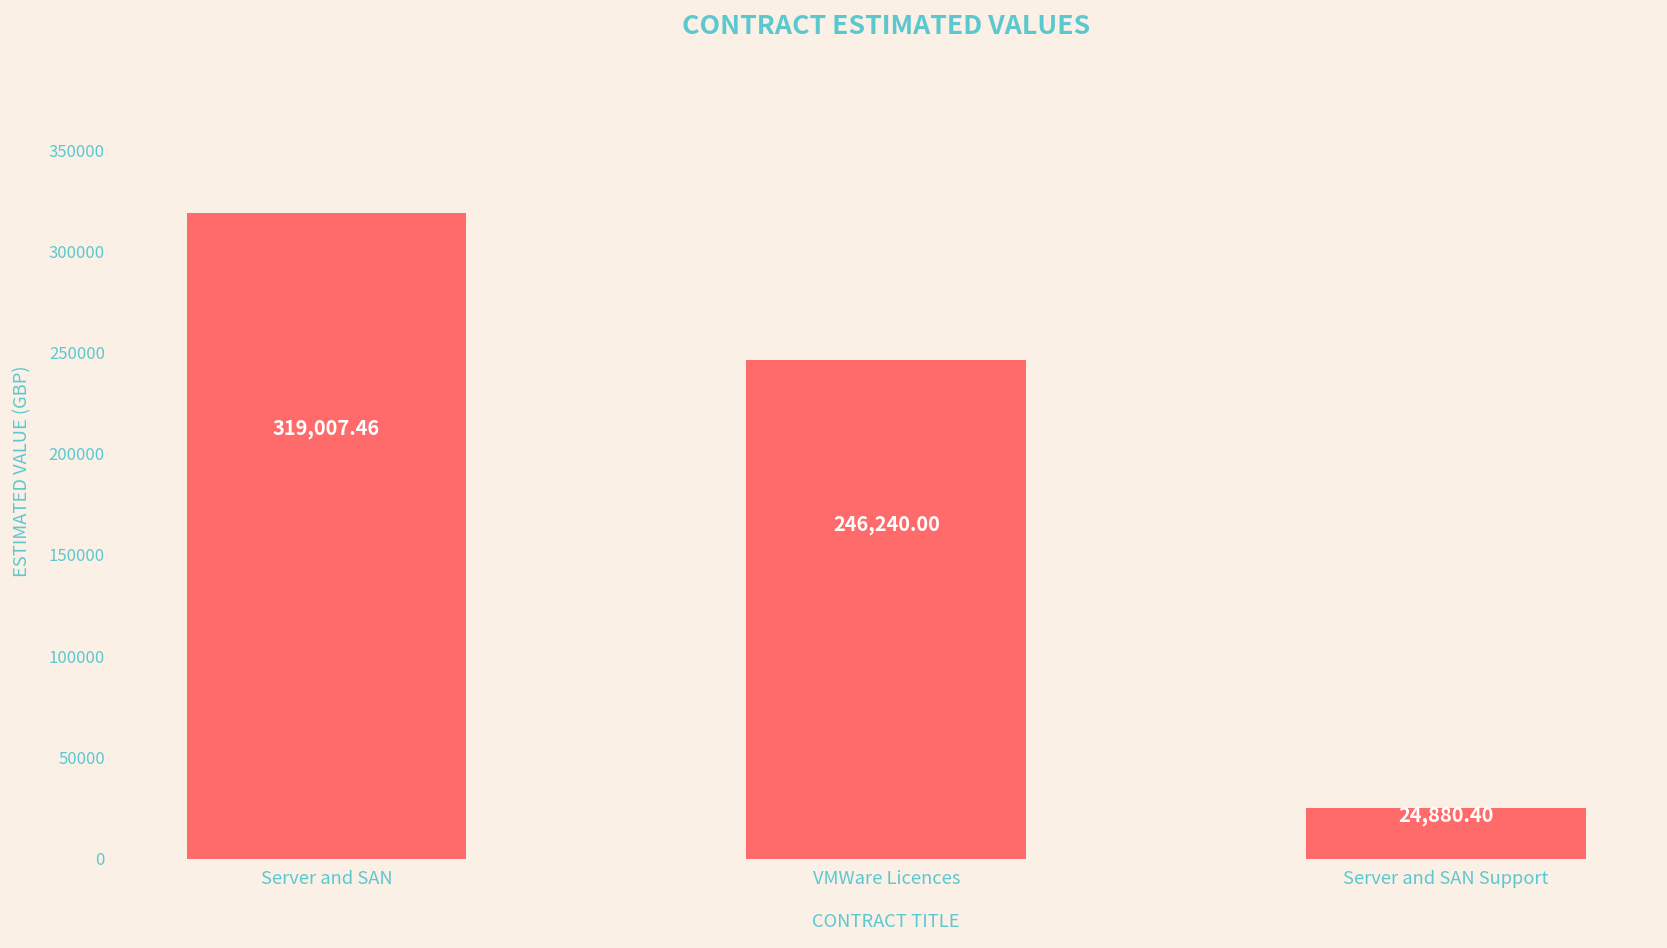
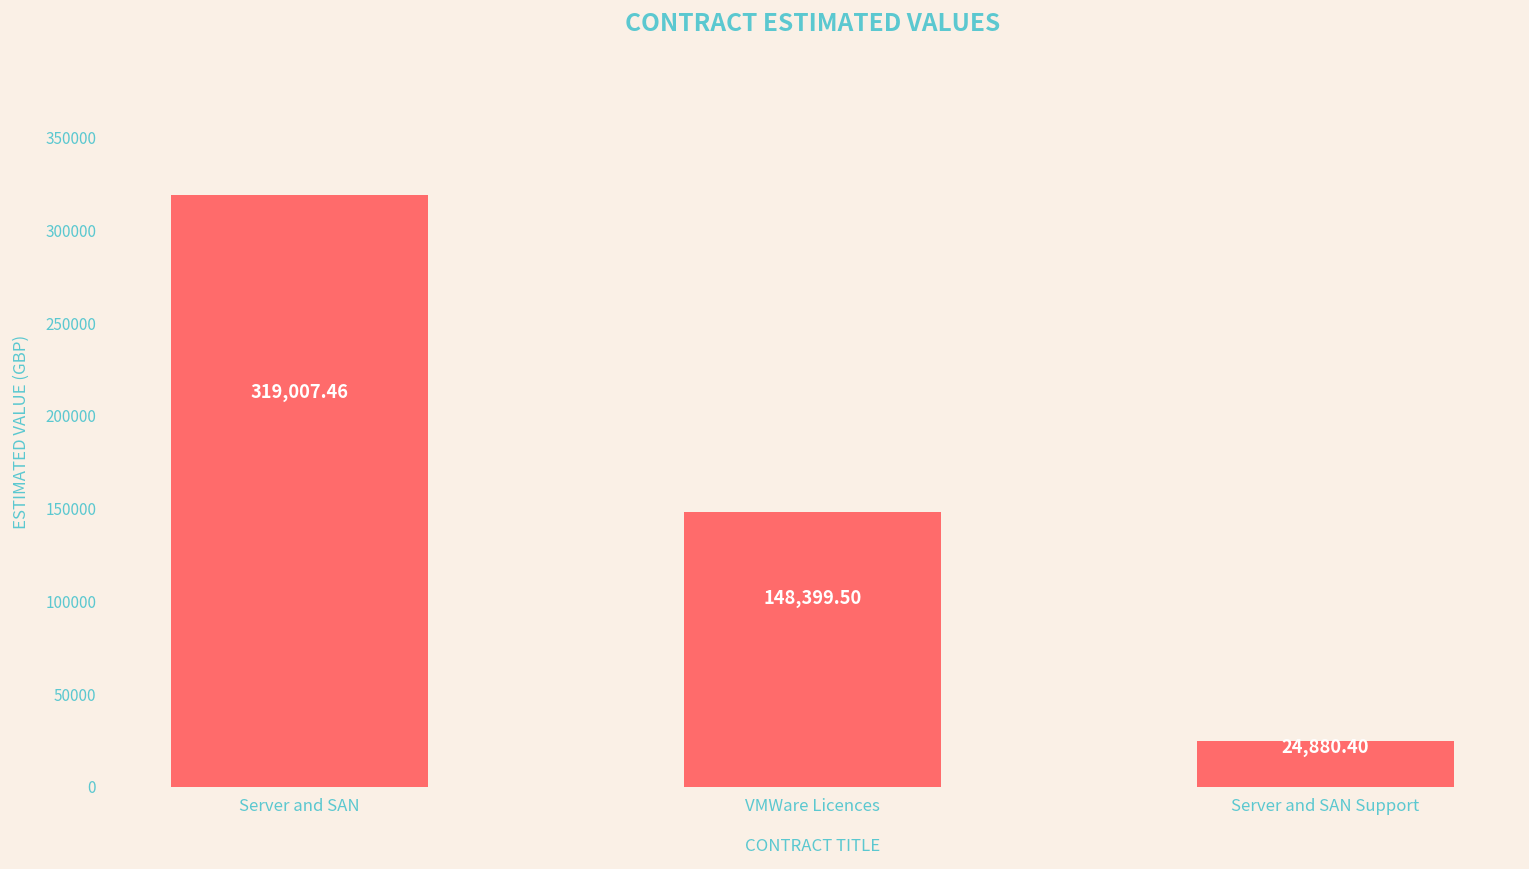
  {
    "Server and SAN": "319,007.46",
-   "VMWare Licences": "246,240.00",
+   "VMWare Licences": "148,399.50",
    "Server and SAN Support": "24,880.40"
  }
